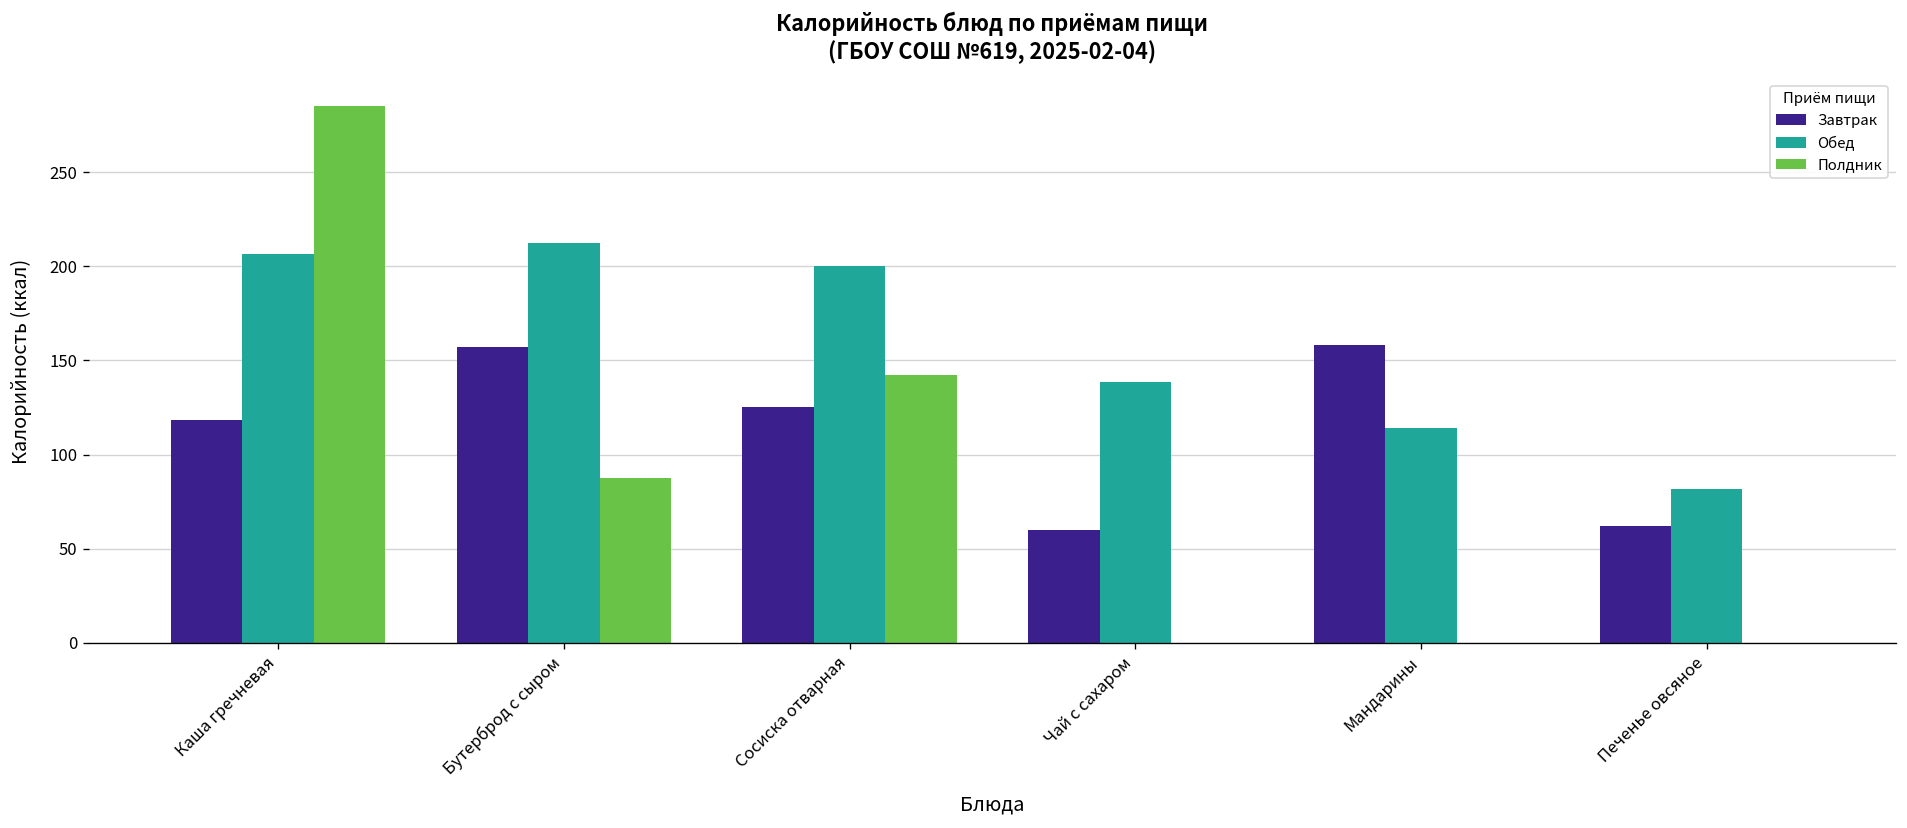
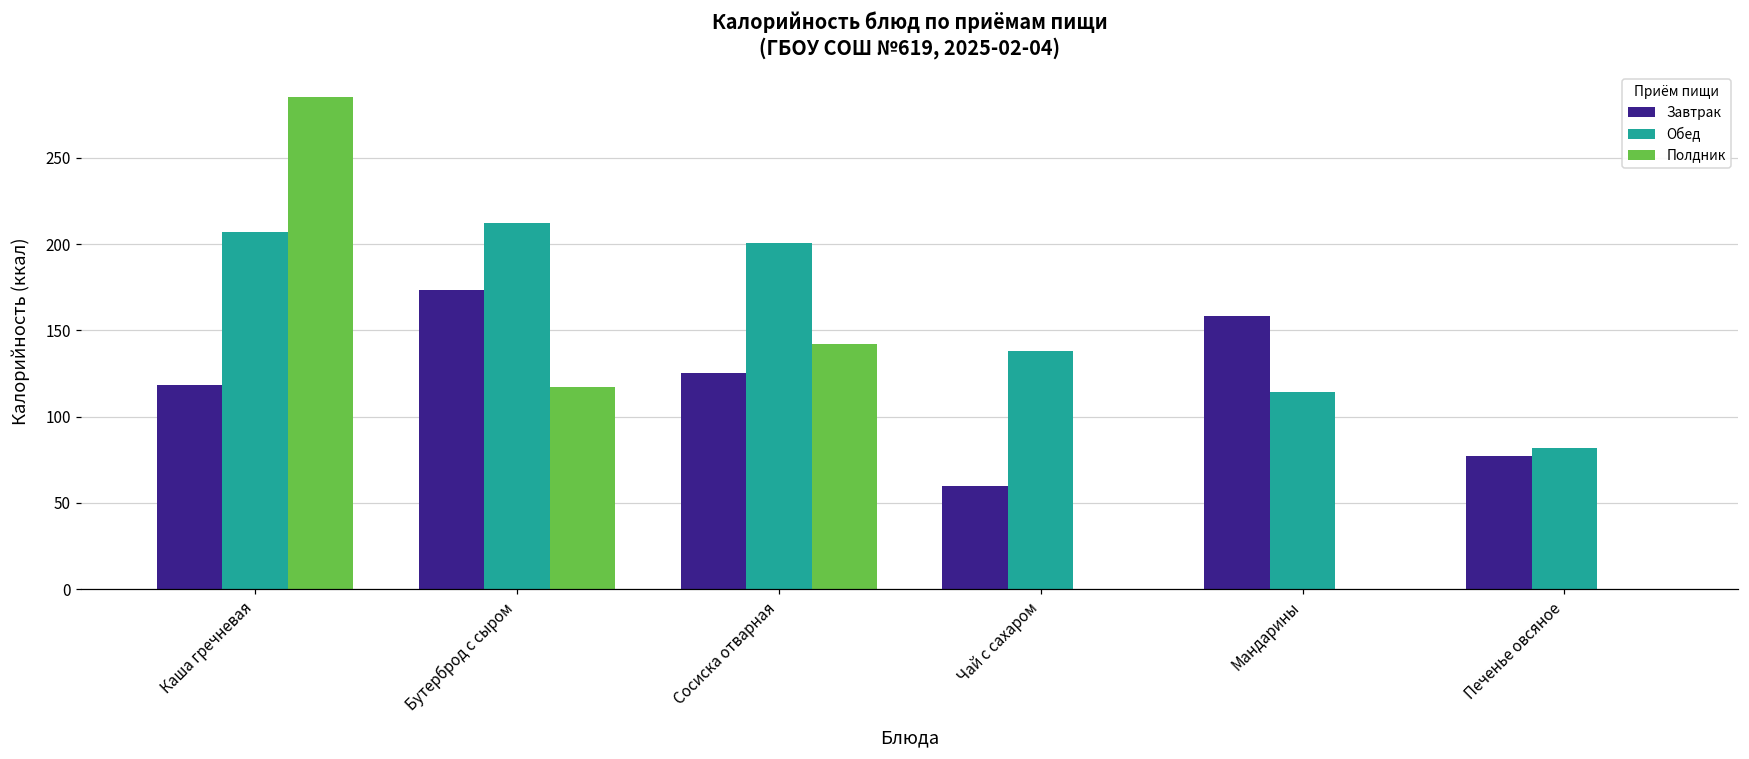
  {
    "Завтрак": {
      "Каша гречневая": 118,
-     "Бутерброд с сыром": 157,
+     "Бутерброд с сыром": 173,
      "Сосиска отварная": 125,
      "Чай с сахаром": 60,
      "Мандарины": 158,
-     "Печенье овсяное": 62
+     "Печенье овсяное": 77
    },
    "Обед": {
      "Каша гречневая": 207,
      "Бутерброд с сыром": 212,
      "Сосиска отварная": 200,
      "Чай с сахаром": 138,
      "Мандарины": 114,
      "Печенье овсяное": 82
    },
    "Полдник": {
      "Каша гречневая": 285,
-     "Бутерброд с сыром": 87,
+     "Бутерброд с сыром": 117,
      "Сосиска отварная": 142,
      "Чай с сахаром": 0,
      "Мандарины": 0,
      "Печенье овсяное": 0
    }
  }
